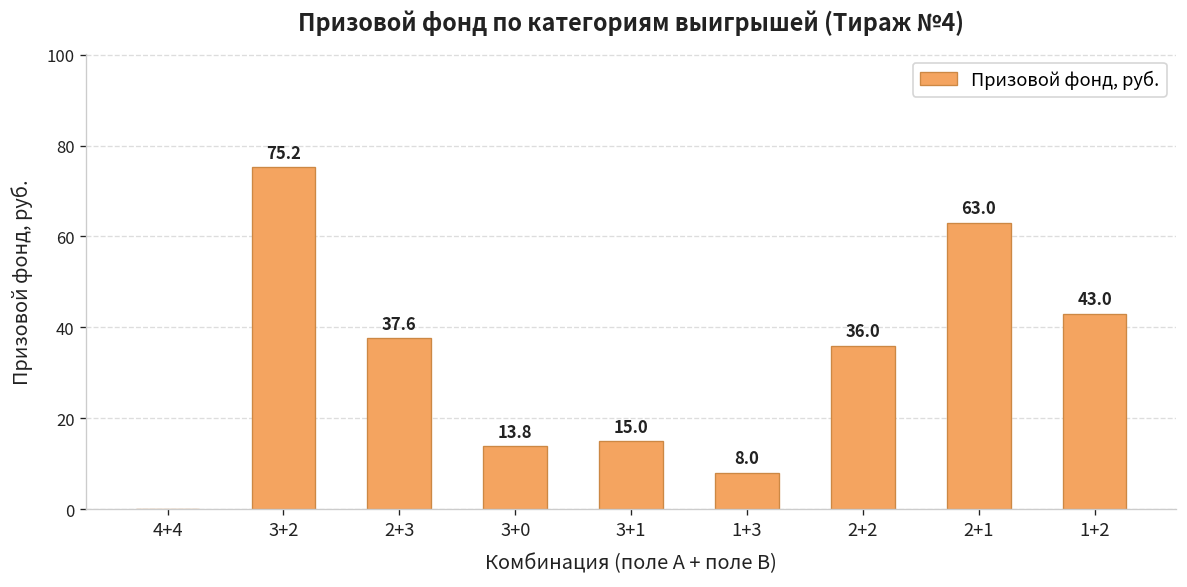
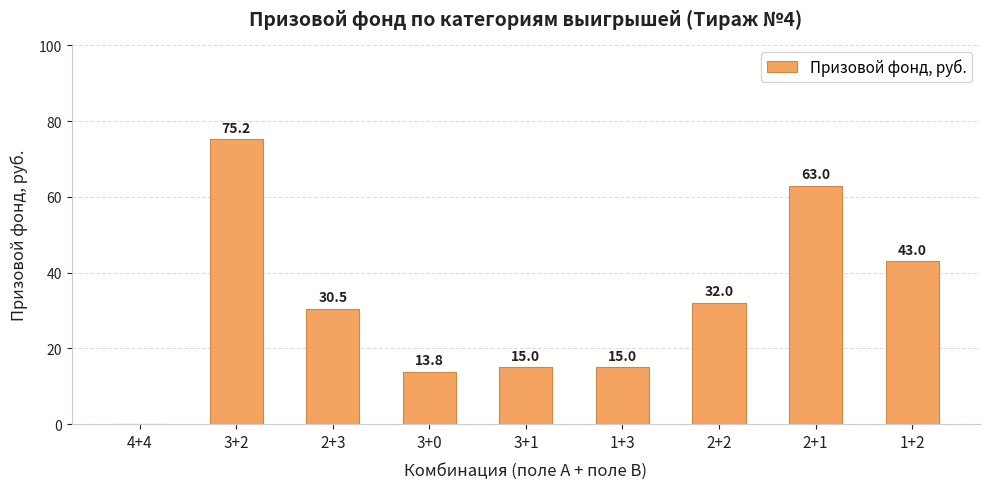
  {
    "3+2": 75.2,
-   "2+3": 37.6,
+   "2+3": 30.5,
    "3+0": 13.8,
    "3+1": 15.0,
-   "1+3": 8.0,
-   "2+2": 36.0,
+   "1+3": 15.0,
+   "2+2": 32.0,
    "2+1": 63.0,
    "1+2": 43.0
  }
